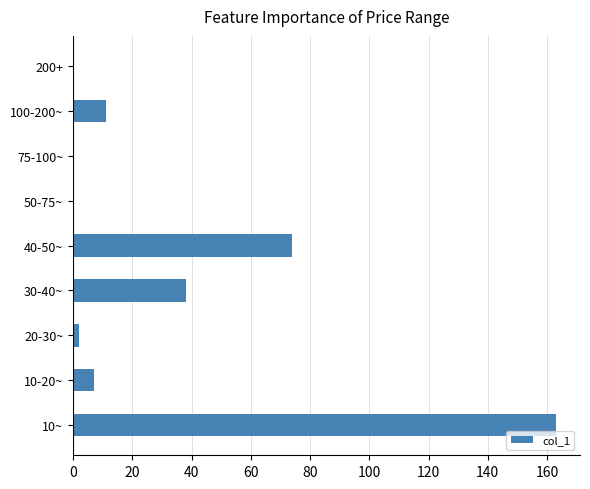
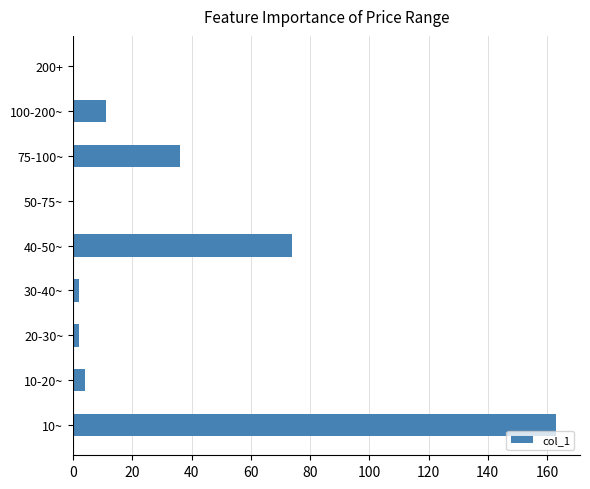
  {
    "200+": 0,
    "100-200~": 11,
-   "75-100~": 0,
+   "75-100~": 36,
    "50-75~": 0,
    "40-50~": 74,
-   "30-40~": 38,
+   "30-40~": 2,
    "20-30~": 2,
-   "10-20~": 7,
+   "10-20~": 4,
    "10~": 163
  }
